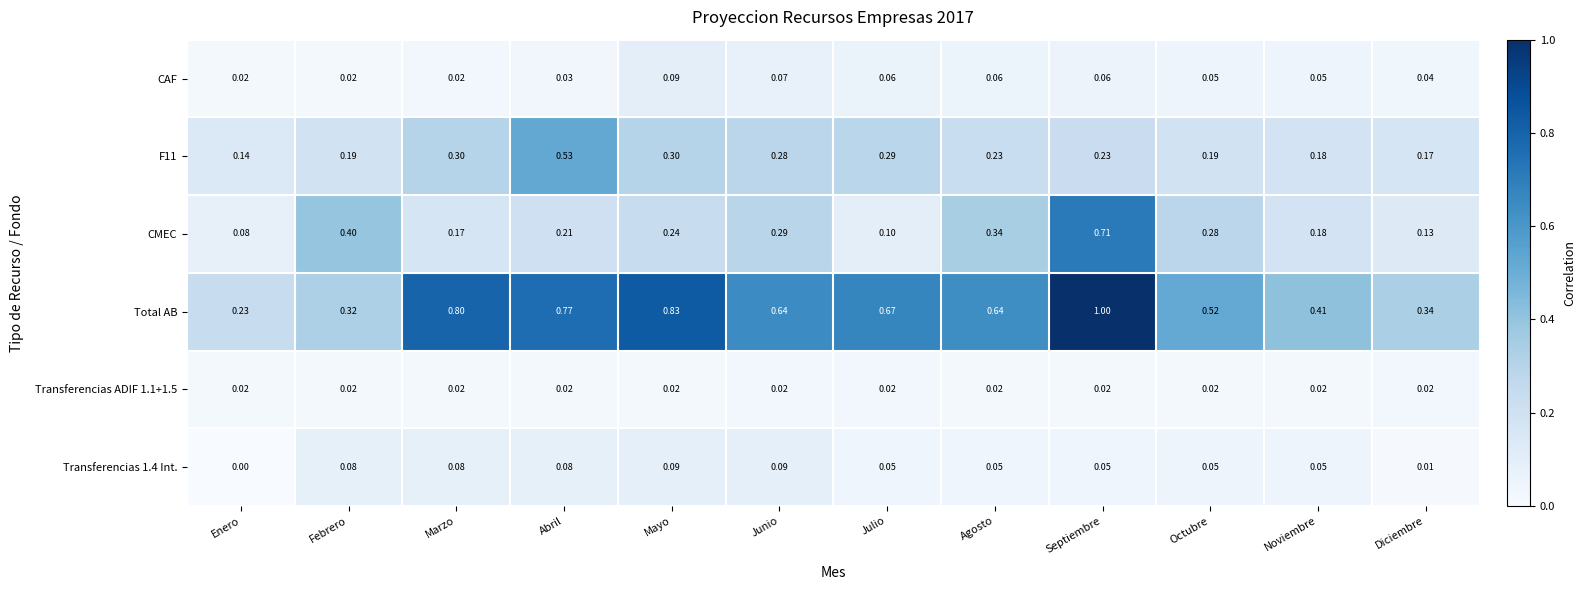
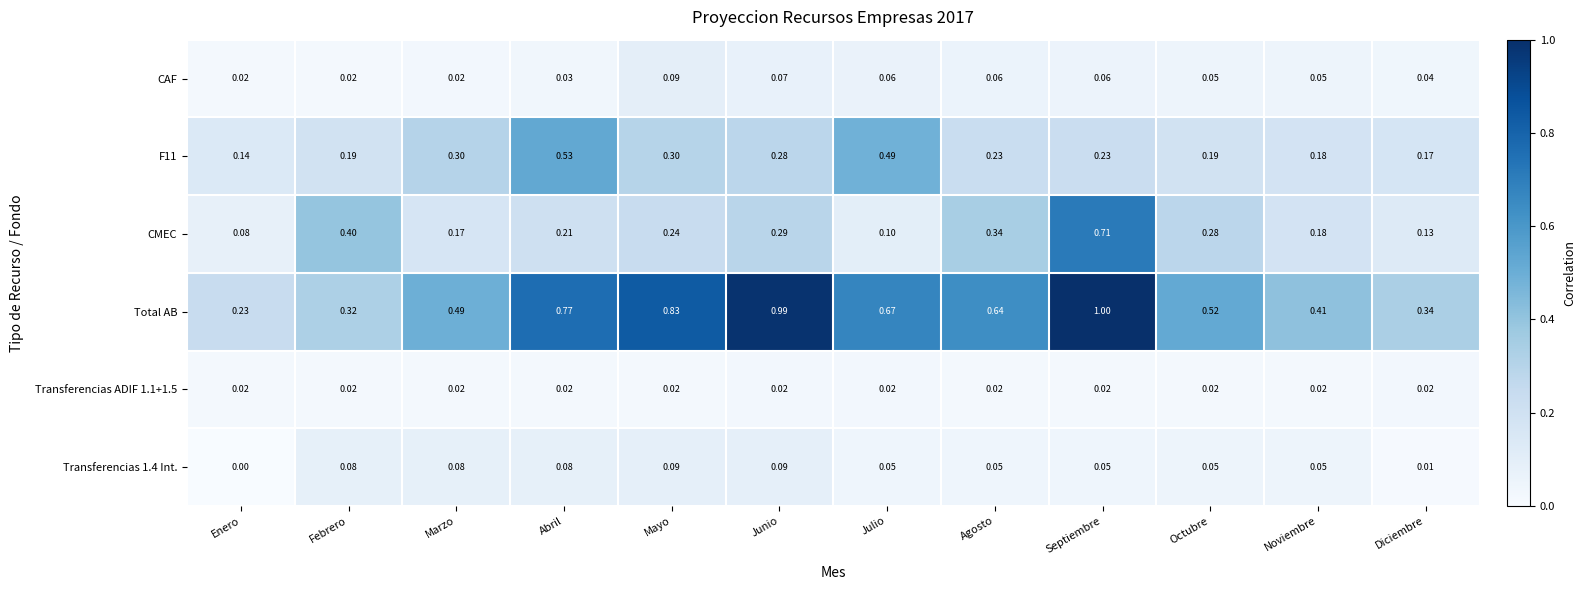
  {
    "CAF": {
      "Enero": 0.02,
      "Febrero": 0.02,
      "Marzo": 0.02,
      "Abril": 0.03,
      "Mayo": 0.09,
      "Junio": 0.07,
      "Julio": 0.06,
      "Agosto": 0.06,
      "Septiembre": 0.06,
      "Octubre": 0.05,
      "Noviembre": 0.05,
      "Diciembre": 0.04
    },
    "F11": {
      "Enero": 0.14,
      "Febrero": 0.19,
      "Marzo": 0.30,
      "Abril": 0.53,
      "Mayo": 0.30,
      "Junio": 0.28,
-     "Julio": 0.29,
+     "Julio": 0.49,
      "Agosto": 0.23,
      "Septiembre": 0.23,
      "Octubre": 0.19,
      "Noviembre": 0.18,
      "Diciembre": 0.17
    },
    "CMEC": {
      "Enero": 0.08,
      "Febrero": 0.40,
      "Marzo": 0.17,
      "Abril": 0.21,
      "Mayo": 0.24,
      "Junio": 0.29,
      "Julio": 0.10,
      "Agosto": 0.34,
      "Septiembre": 0.71,
      "Octubre": 0.28,
      "Noviembre": 0.18,
      "Diciembre": 0.13
    },
    "Total AB": {
      "Enero": 0.23,
      "Febrero": 0.32,
-     "Marzo": 0.80,
+     "Marzo": 0.49,
      "Abril": 0.77,
      "Mayo": 0.83,
-     "Junio": 0.64,
+     "Junio": 0.99,
      "Julio": 0.67,
      "Agosto": 0.64,
      "Septiembre": 1.00,
      "Octubre": 0.52,
      "Noviembre": 0.41,
      "Diciembre": 0.34
    },
    "Transferencias ADIF 1.1+1.5": {
      "Enero": 0.02,
      "Febrero": 0.02,
      "Marzo": 0.02,
      "Abril": 0.02,
      "Mayo": 0.02,
      "Junio": 0.02,
      "Julio": 0.02,
      "Agosto": 0.02,
      "Septiembre": 0.02,
      "Octubre": 0.02,
      "Noviembre": 0.02,
      "Diciembre": 0.02
    },
    "Transferencias 1.4 Int.": {
      "Enero": 0.00,
      "Febrero": 0.08,
      "Marzo": 0.08,
      "Abril": 0.08,
      "Mayo": 0.09,
      "Junio": 0.09,
      "Julio": 0.05,
      "Agosto": 0.05,
      "Septiembre": 0.05,
      "Octubre": 0.05,
      "Noviembre": 0.05,
      "Diciembre": 0.01
    }
  }
